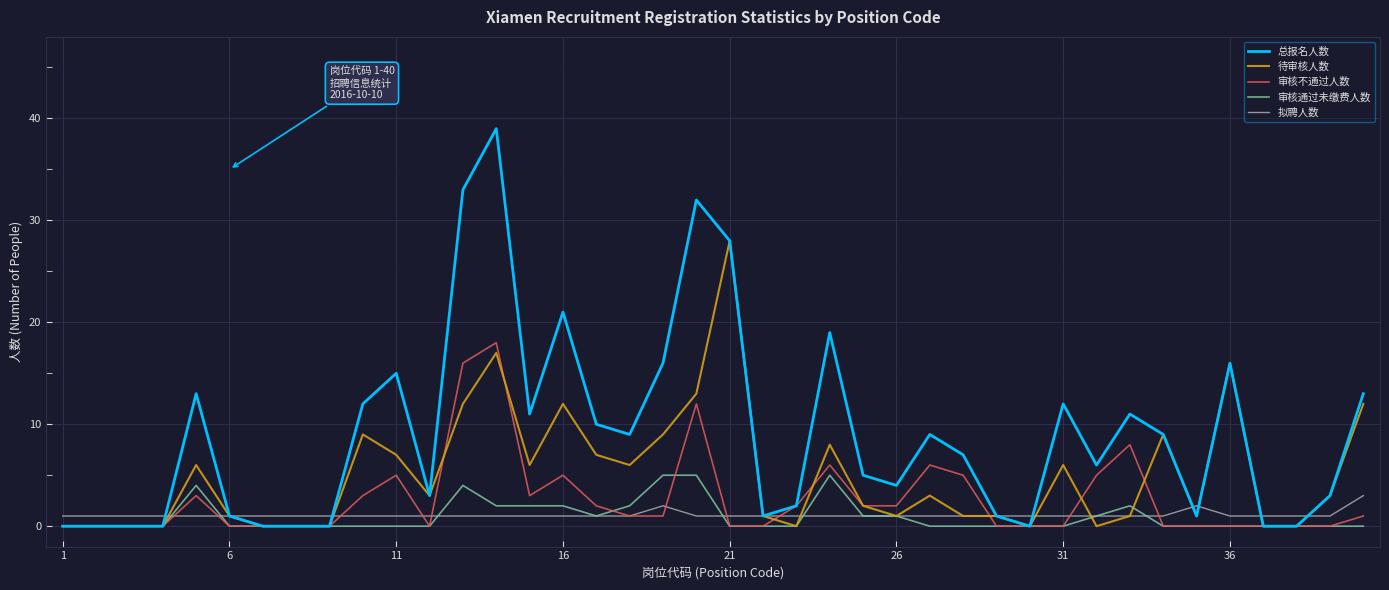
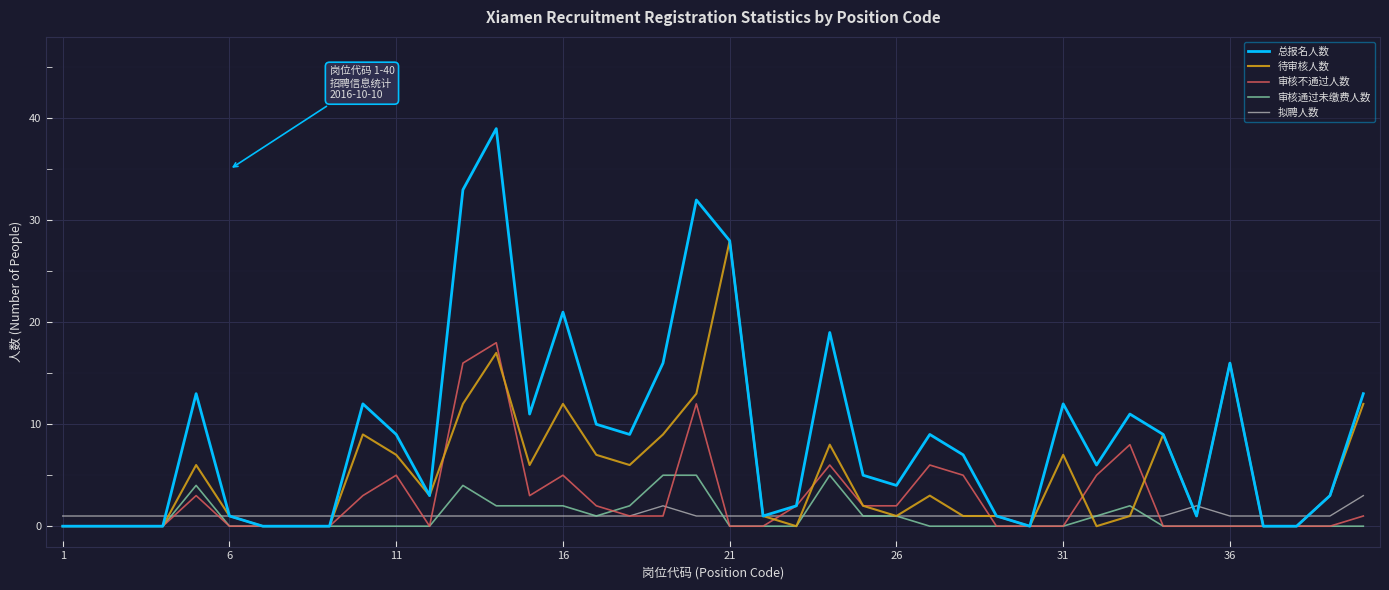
  {
    "总报名人数": {
-     "11": 15,
+     "11": 9,
      "16": 21,
      "26": 4,
      "31": 12
    },
    "待审核人数": {
      "11": 7,
      "16": 12,
-     "31": 6
+     "31": 7
    },
    "审核不通过人数": {
      "11": 5,
      "16": 5,
      "26": 2
    },
    "审核通过未缴费人数": {
      "11": 0,
      "16": 2
    },
    "拟聘人数": {
      "1": 1,
      "11": 1,
      "16": 1,
      "21": 1,
      "31": 1,
      "36": 1
    }
  }
